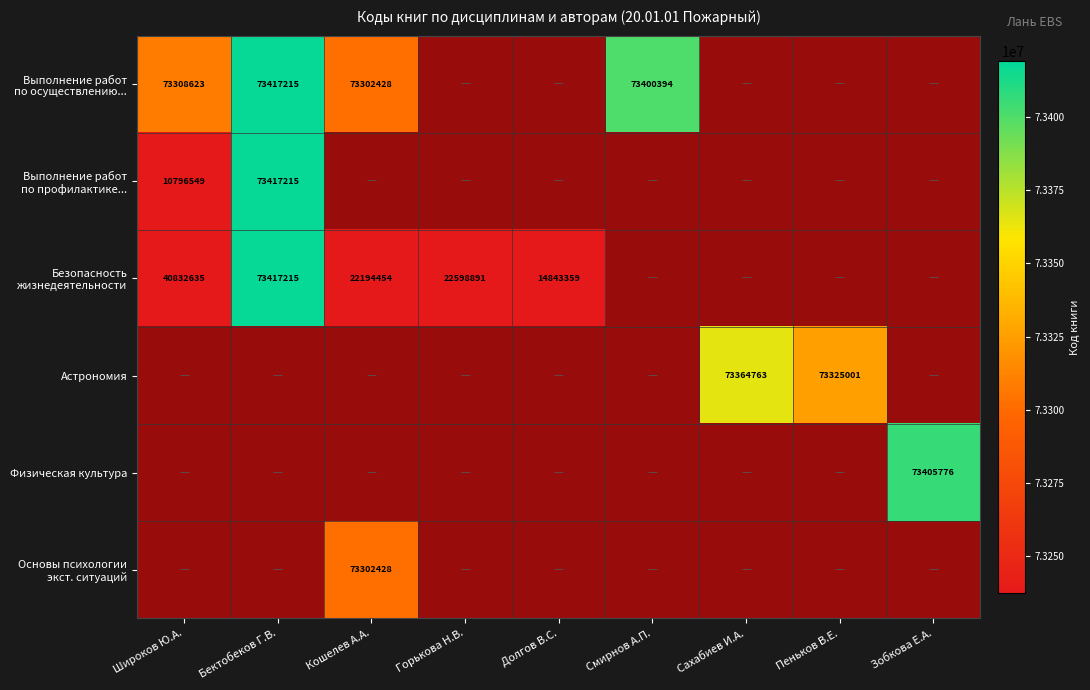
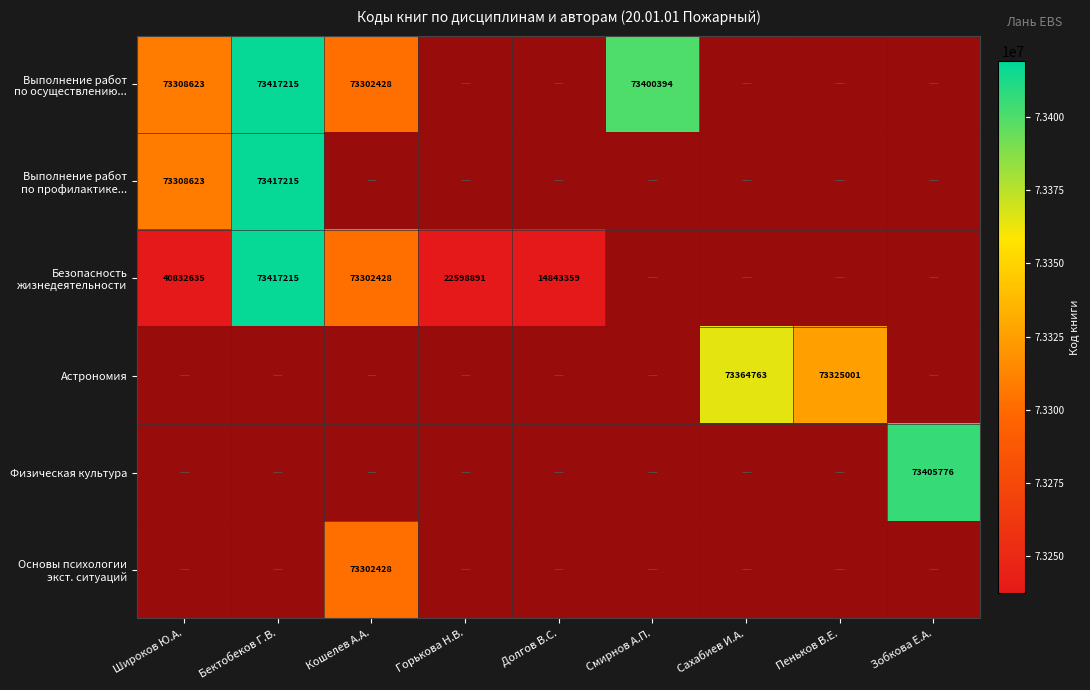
  {
    "Выполнение работ по осуществлению...": {
      "Широков Ю.А.": 73308623,
      "Бектобеков Г.В.": 73417215,
      "Кошелев А.А.": 73302428,
      "Смирнов А.П.": 73400394
    },
    "Выполнение работ по профилактике...": {
-     "Широков Ю.А.": 10796549,
+     "Широков Ю.А.": 73308623,
      "Бектобеков Г.В.": 73417215
    },
    "Безопасность жизнедеятельности": {
      "Широков Ю.А.": 40832635,
      "Бектобеков Г.В.": 73417215,
-     "Кошелев А.А.": 22194454,
+     "Кошелев А.А.": 73302428,
      "Горькова Н.В.": 22598891,
      "Долгов В.С.": 14843359
    },
    "Астрономия": {
      "Сахабиев И.А.": 73364763,
      "Пеньков В.Е.": 73325001
    },
    "Физическая культура": {
      "Зобкова Е.А.": 73405776
    },
    "Основы психологии экст. ситуаций": {
      "Кошелев А.А.": 73302428
    }
  }
